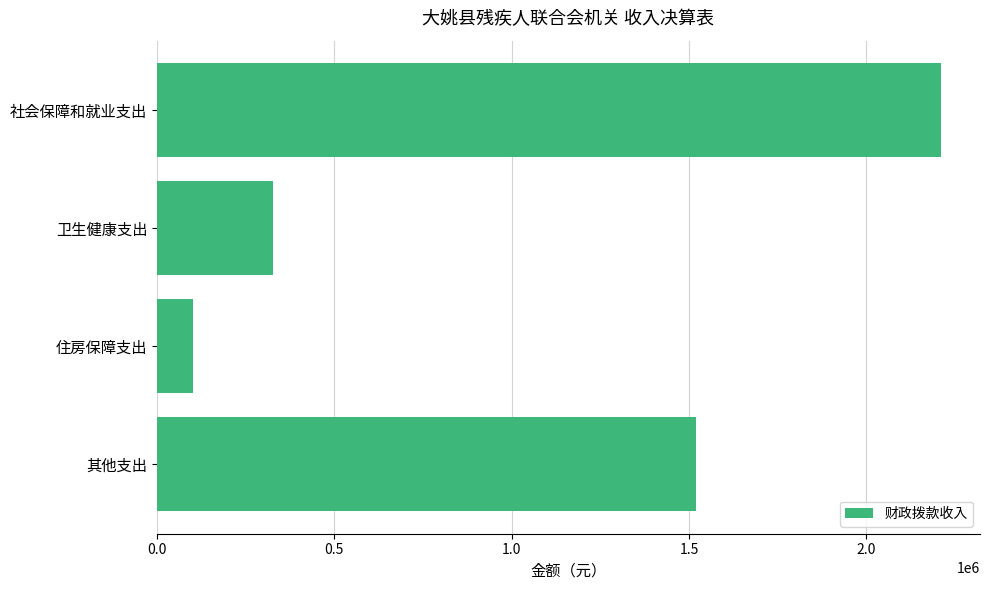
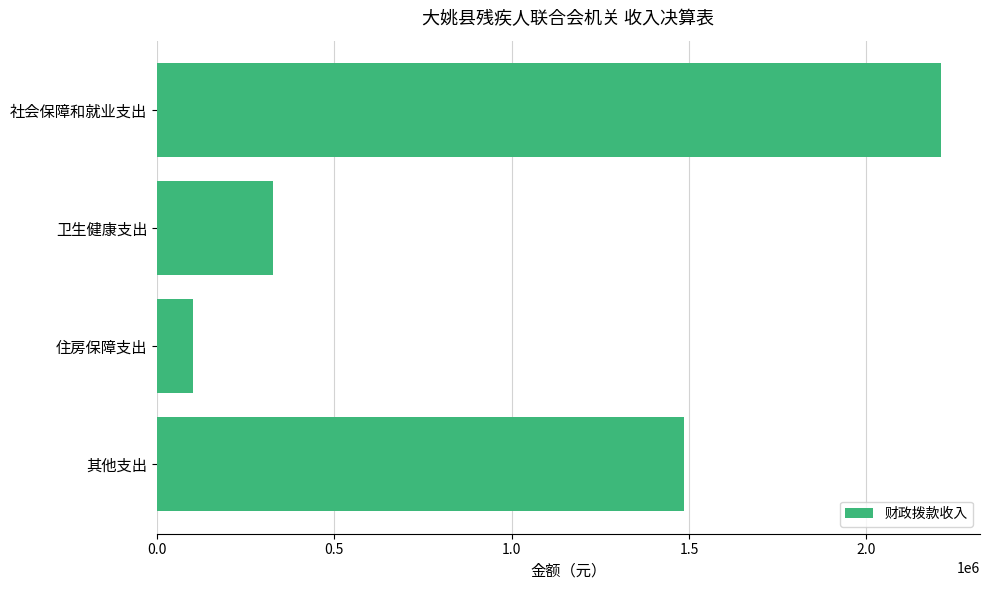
  {
    "社会保障和就业支出": 2210000,
    "卫生健康支出": 330000,
    "住房保障支出": 100000,
-   "其他支出": 1520000
+   "其他支出": 1490000
  }
